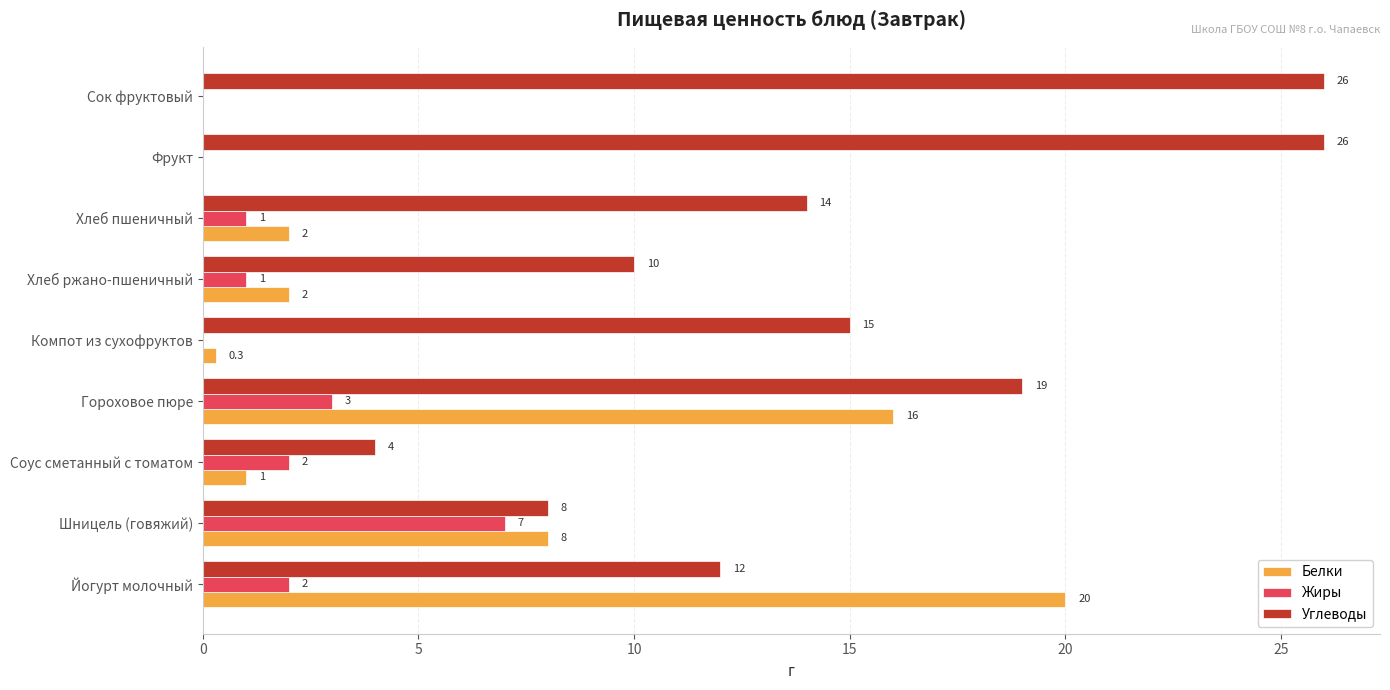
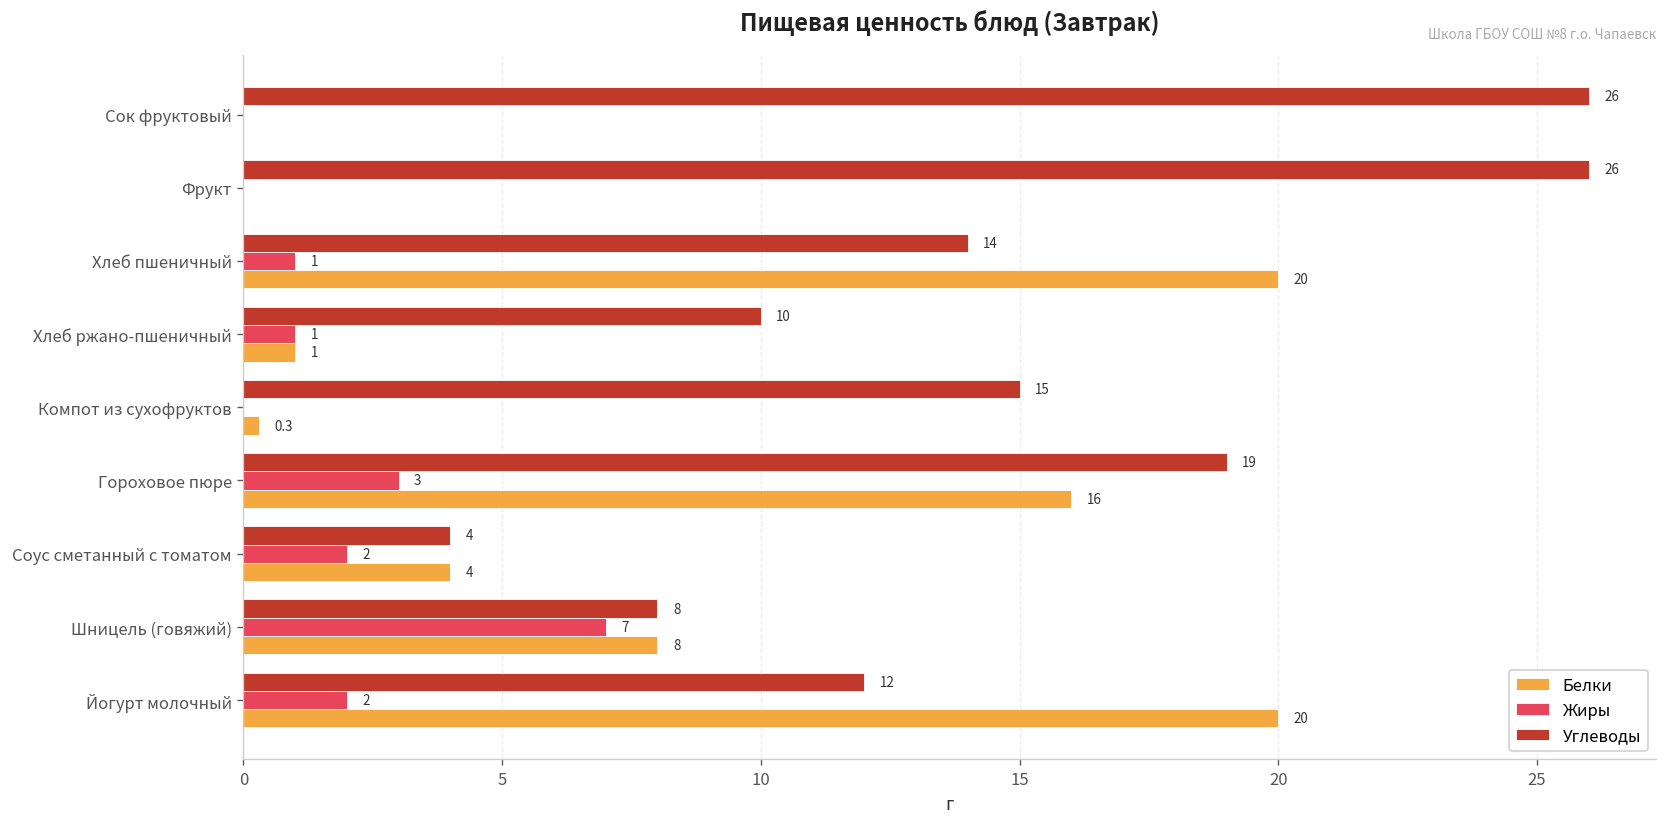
  {
    "Белки": {
-     "Хлеб пшеничный": 2,
-     "Хлеб ржано-пшеничный": 2,
+     "Хлеб пшеничный": 20,
+     "Хлеб ржано-пшеничный": 1,
      "Компот из сухофруктов": 0.3,
      "Гороховое пюре": 16,
-     "Соус сметанный с томатом": 1,
+     "Соус сметанный с томатом": 4,
      "Шницель (говяжий)": 8,
      "Йогурт молочный": 20
    },
    "Жиры": {
      "Хлеб пшеничный": 1,
      "Хлеб ржано-пшеничный": 1,
      "Гороховое пюре": 3,
      "Соус сметанный с томатом": 2,
      "Шницель (говяжий)": 7,
      "Йогурт молочный": 2
    },
    "Углеводы": {
      "Сок фруктовый": 26,
      "Фрукт": 26,
      "Хлеб пшеничный": 14,
      "Хлеб ржано-пшеничный": 10,
      "Компот из сухофруктов": 15,
      "Гороховое пюре": 19,
      "Соус сметанный с томатом": 4,
      "Шницель (говяжий)": 8,
      "Йогурт молочный": 12
    }
  }
